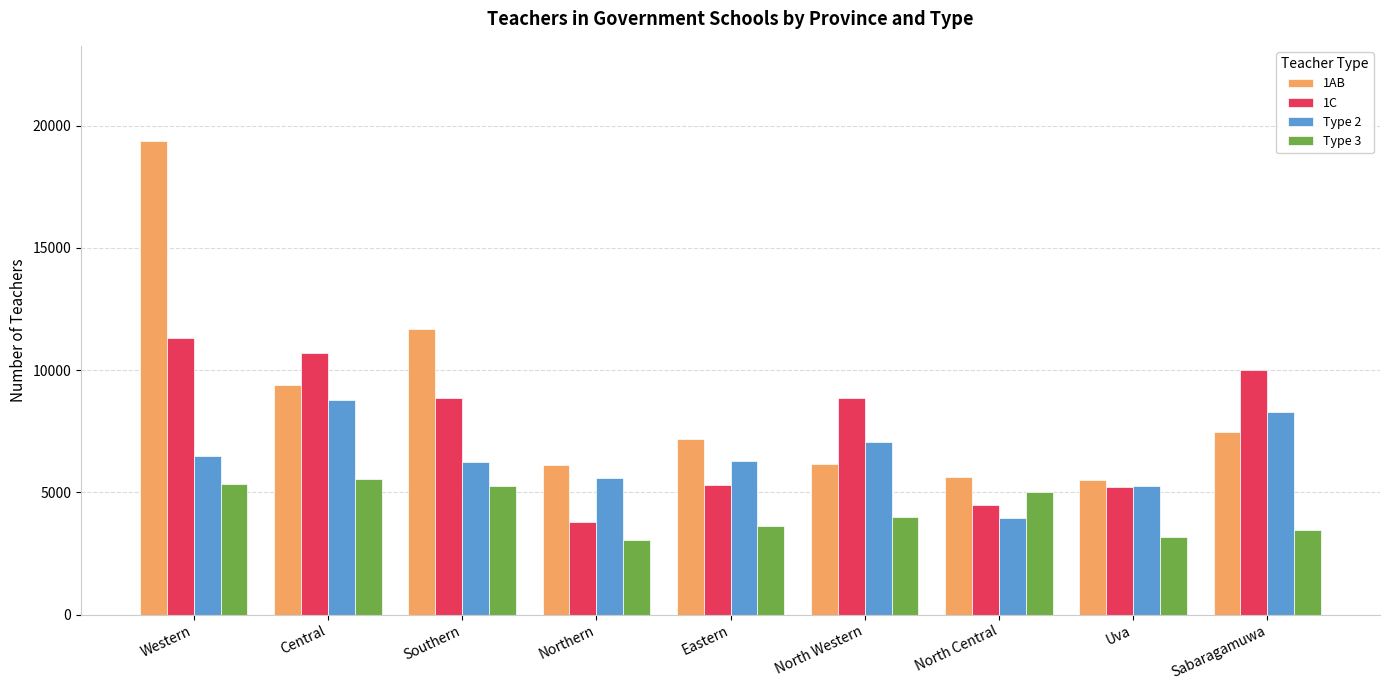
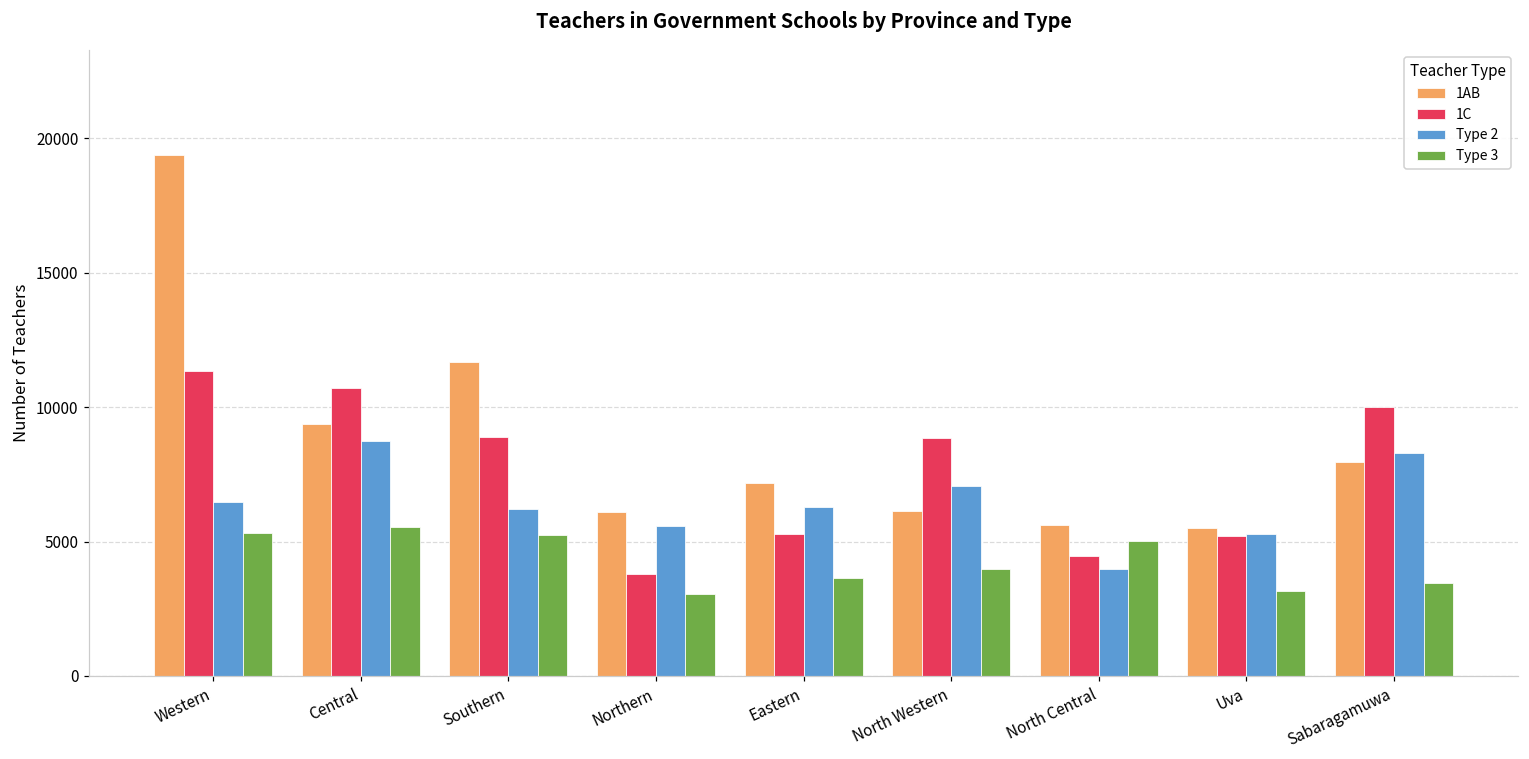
  {
    "1AB": {
      "Western": 19400,
      "Central": 9400,
      "Southern": 11700,
      "Northern": 6100,
      "Eastern": 7200,
      "North Western": 6100,
      "North Central": 5600,
      "Uva": 5500,
-     "Sabaragamuwa": 7500
+     "Sabaragamuwa": 8000
    },
    "1C": {
      "Western": 11300,
      "Central": 10700,
      "Southern": 8900,
      "Northern": 3800,
      "Eastern": 5300,
      "North Western": 8900,
      "North Central": 4500,
      "Uva": 5200,
      "Sabaragamuwa": 10000
    },
    "Type 2": {
      "Western": 6500,
      "Central": 8800,
      "Southern": 6200,
      "Northern": 5600,
      "Eastern": 6300,
      "North Western": 7100,
      "North Central": 4000,
      "Uva": 5300,
      "Sabaragamuwa": 8300
    },
    "Type 3": {
      "Western": 5300,
      "Central": 5600,
      "Southern": 5200,
      "Northern": 3100,
      "Eastern": 3600,
      "North Western": 4000,
      "North Central": 5000,
      "Uva": 3200,
      "Sabaragamuwa": 3500
    }
  }
